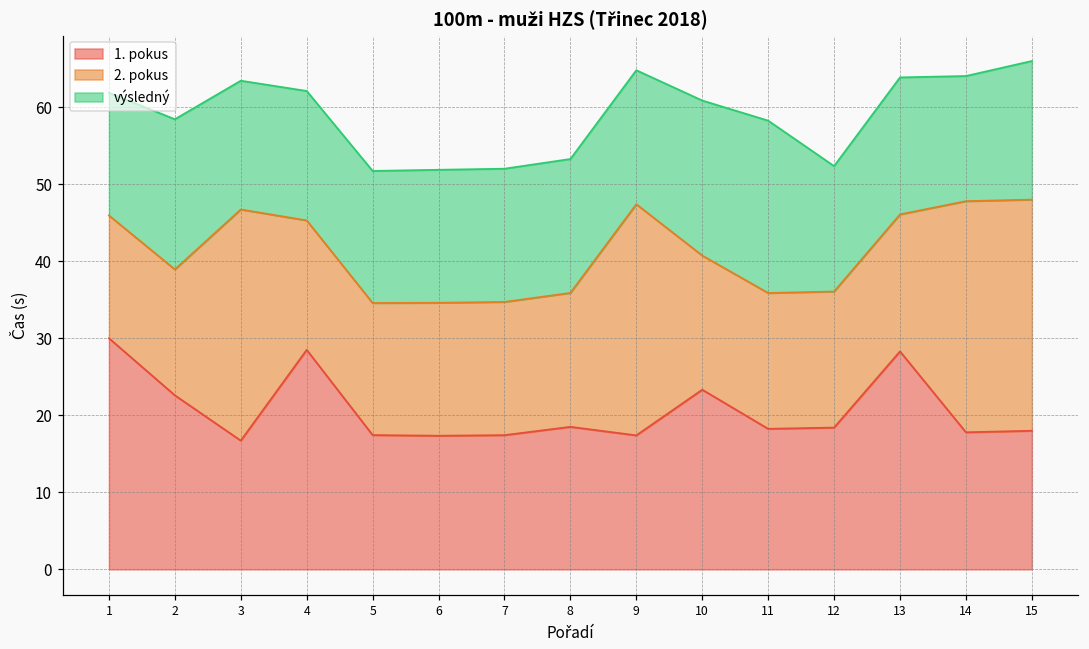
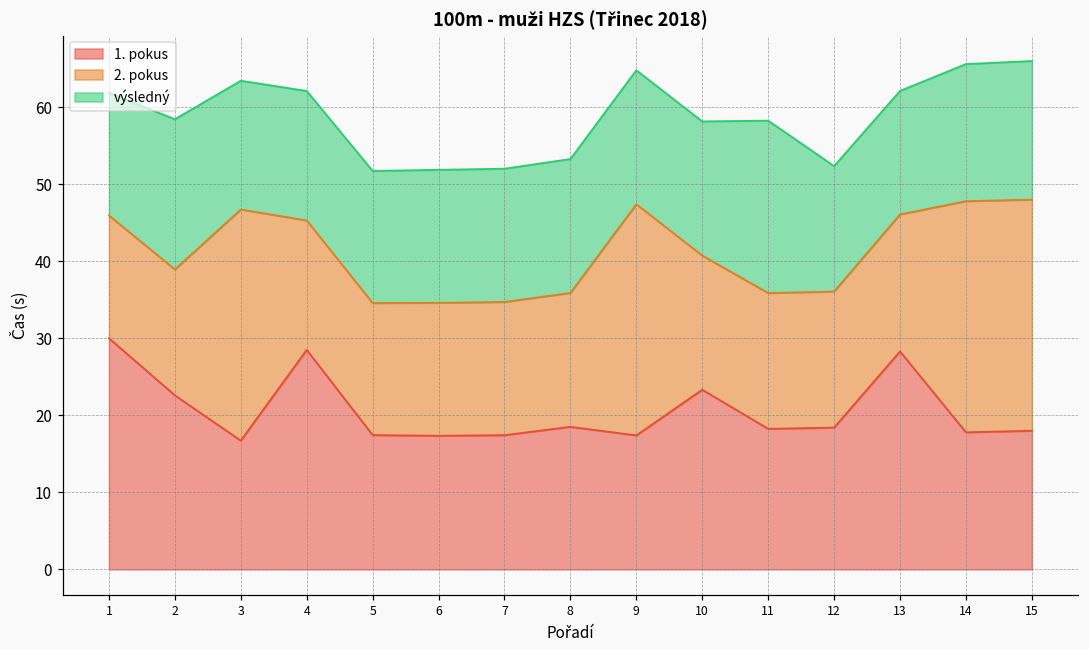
  {
    "výsledný": {
      "2": 19,
      "3": 17,
      "4": 17,
      "5": 17,
      "6": 17,
      "7": 17,
      "8": 17,
      "9": 17,
-     "10": 20,
+     "10": 17,
      "11": 22,
      "12": 16,
-     "13": 18,
-     "14": 16,
+     "13": 16,
+     "14": 18,
      "15": 18
    }
  }
